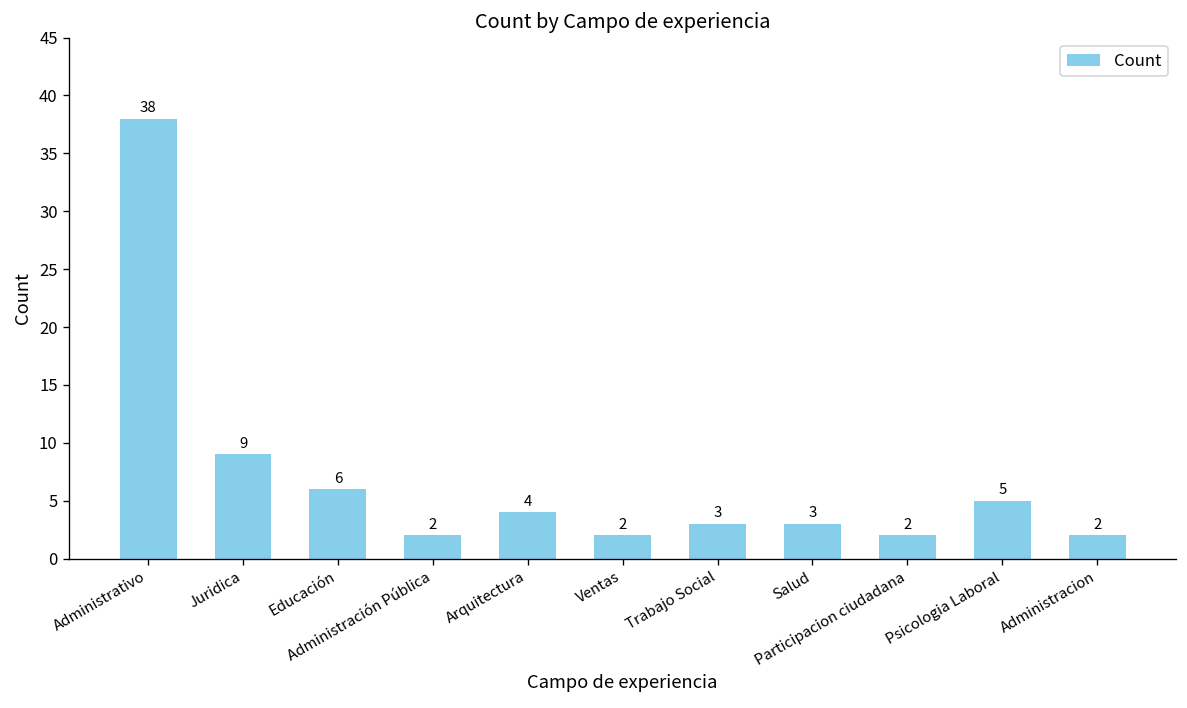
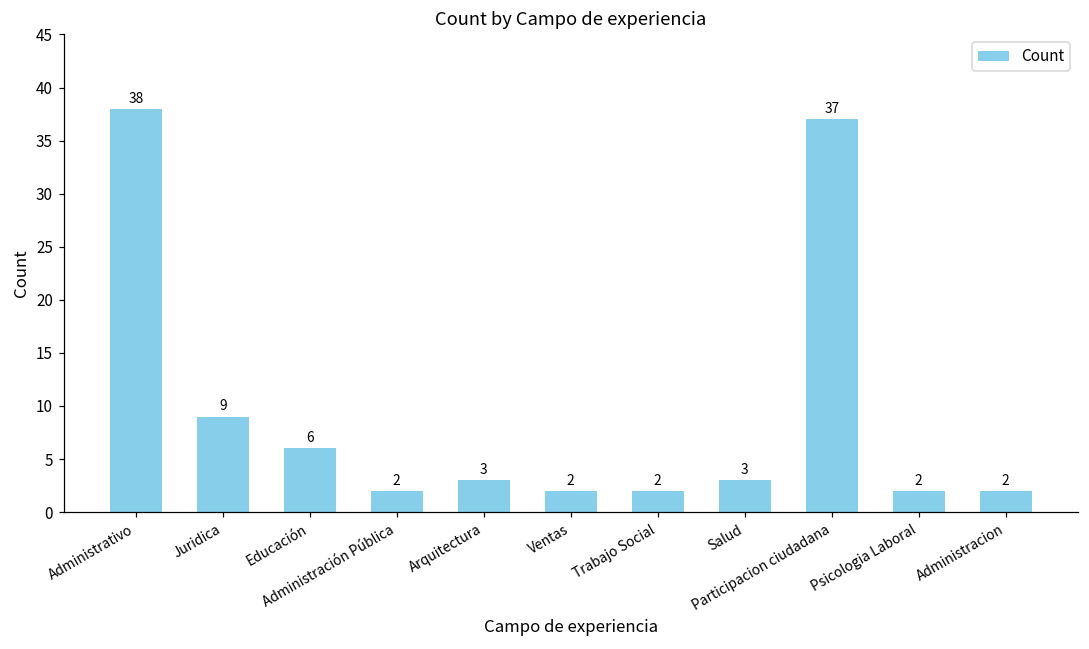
  {
    "Administrativo": 38,
    "Juridica": 9,
    "Educación": 6,
    "Administración Pública": 2,
-   "Arquitectura": 4,
+   "Arquitectura": 3,
    "Ventas": 2,
-   "Trabajo Social": 3,
+   "Trabajo Social": 2,
    "Salud": 3,
-   "Participacion ciudadana": 2,
-   "Psicologia Laboral": 5,
+   "Participacion ciudadana": 37,
+   "Psicologia Laboral": 2,
    "Administracion": 2
  }
